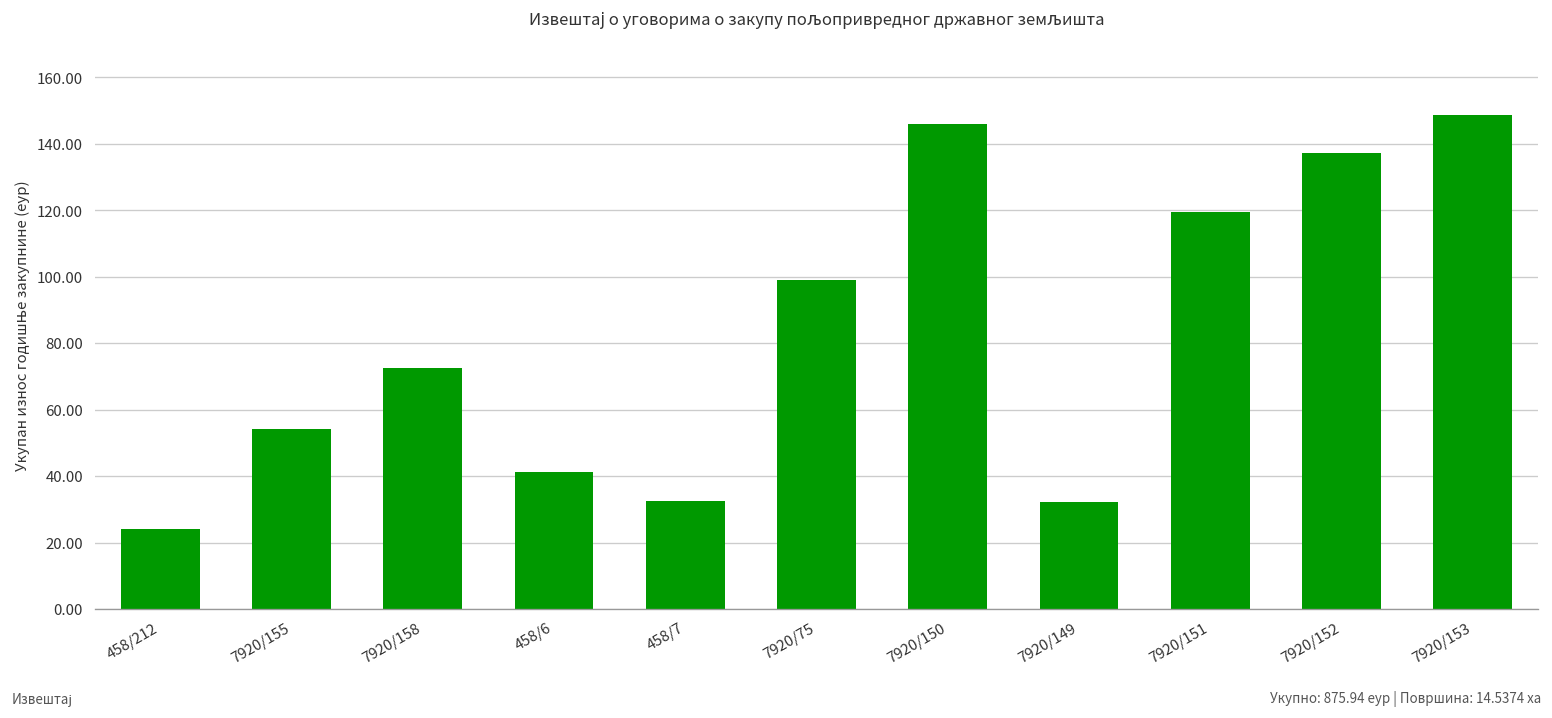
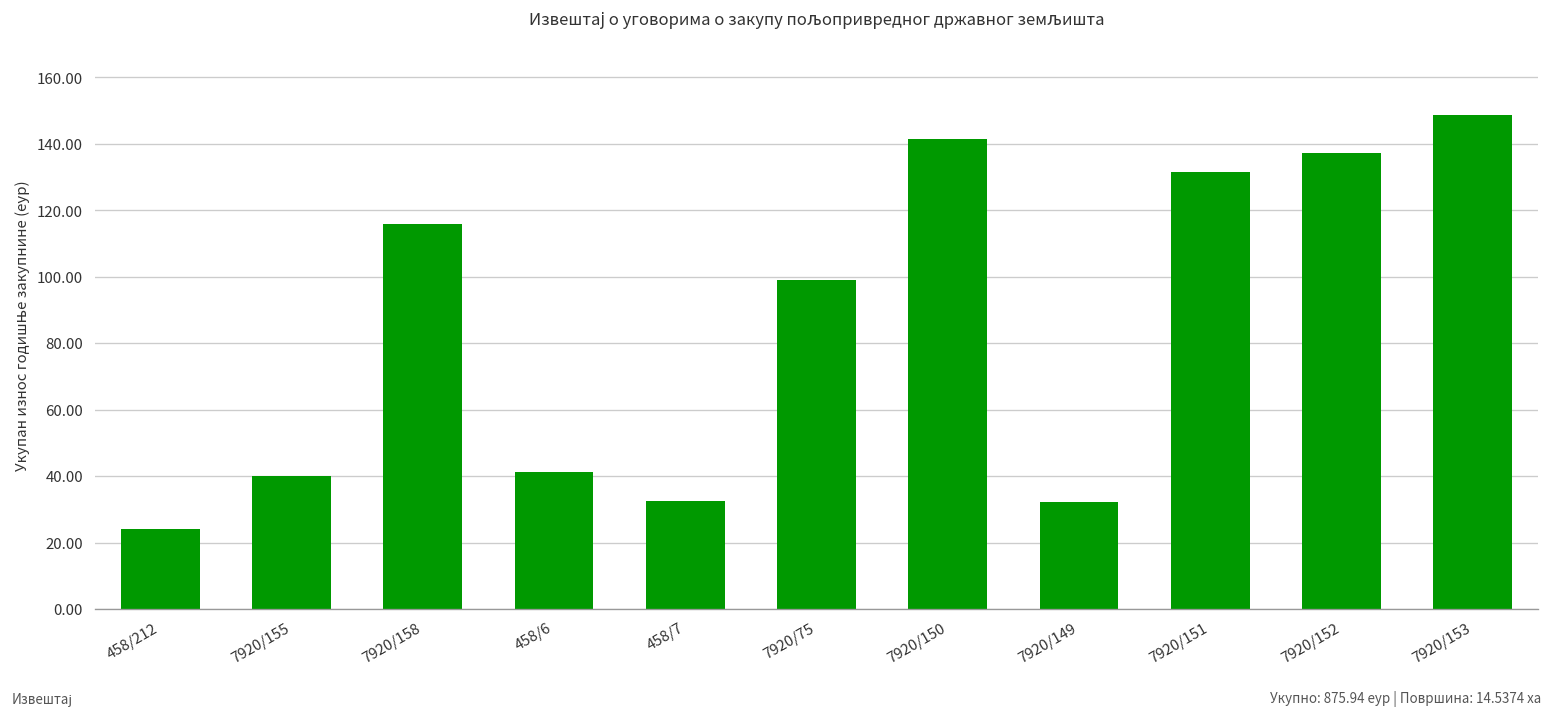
  {
    "458/212": 24,
-   "7920/155": 54,
-   "7920/158": 72,
+   "7920/155": 40,
+   "7920/158": 116,
    "458/6": 41,
    "458/7": 32,
    "7920/75": 99,
-   "7920/150": 146,
+   "7920/150": 141,
    "7920/149": 32,
-   "7920/151": 120,
+   "7920/151": 131,
    "7920/152": 137,
    "7920/153": 149
  }
